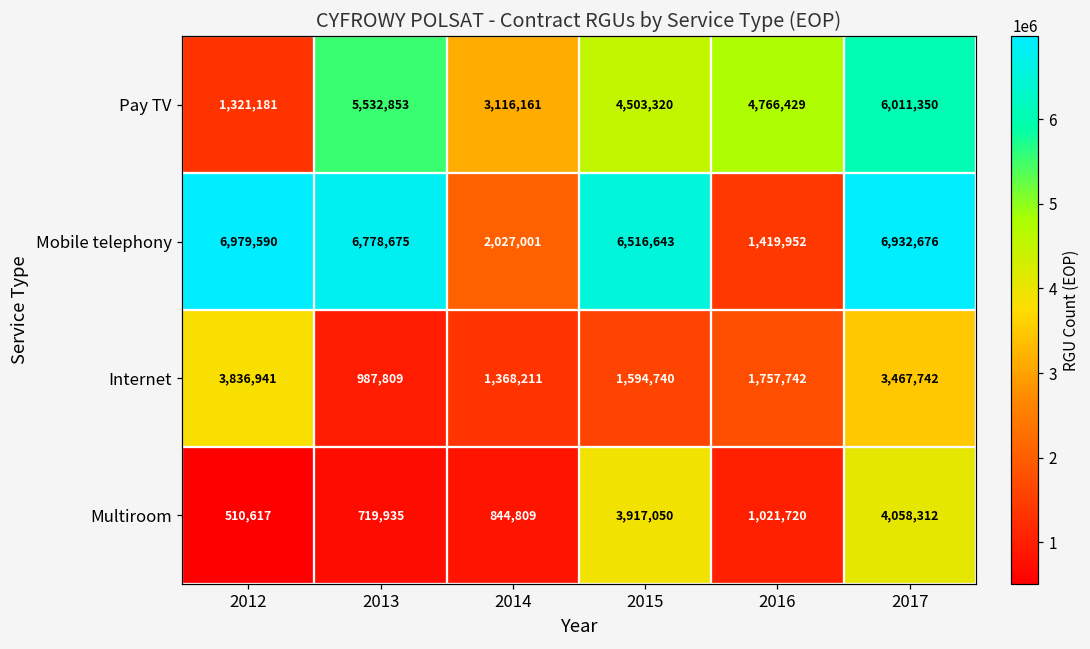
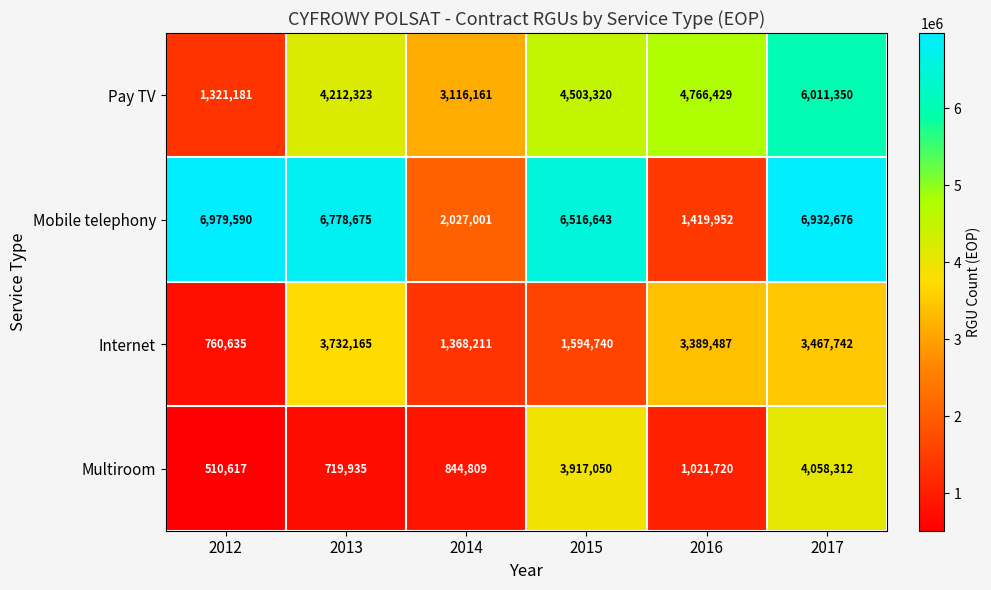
  {
    "Pay TV": {
      "2012": "1,321,181",
-     "2013": "5,532,853",
+     "2013": "4,212,323",
      "2014": "3,116,161",
      "2015": "4,503,320",
      "2016": "4,766,429",
      "2017": "6,011,350"
    },
    "Mobile telephony": {
      "2012": "6,979,590",
      "2013": "6,778,675",
      "2014": "2,027,001",
      "2015": "6,516,643",
      "2016": "1,419,952",
      "2017": "6,932,676"
    },
    "Internet": {
-     "2012": "3,836,941",
-     "2013": "987,809",
+     "2012": "760,635",
+     "2013": "3,732,165",
      "2014": "1,368,211",
      "2015": "1,594,740",
-     "2016": "1,757,742",
+     "2016": "3,389,487",
      "2017": "3,467,742"
    },
    "Multiroom": {
      "2012": "510,617",
      "2013": "719,935",
      "2014": "844,809",
      "2015": "3,917,050",
      "2016": "1,021,720",
      "2017": "4,058,312"
    }
  }
